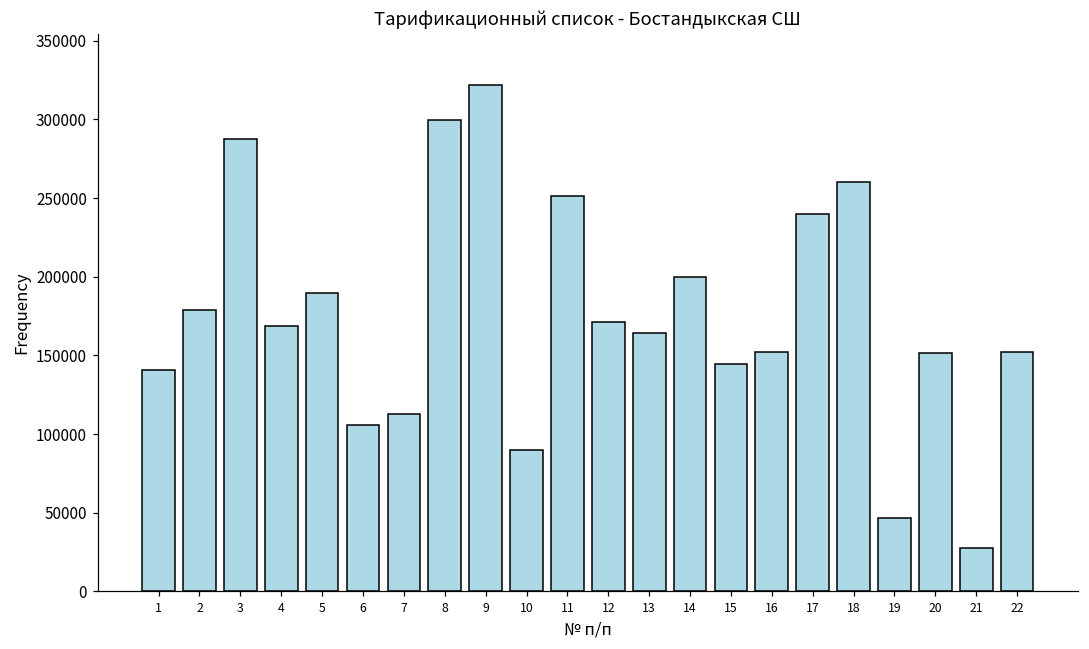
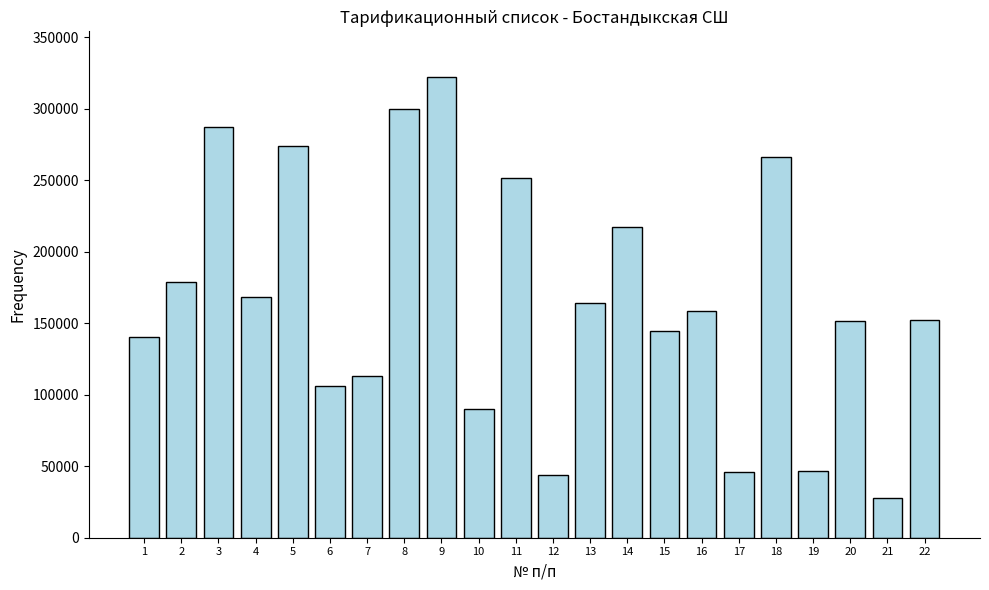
  {
    "1": 140000,
    "2": 179000,
    "3": 287000,
    "4": 169000,
-   "5": 190000,
+   "5": 274000,
    "6": 106000,
    "7": 113000,
    "8": 299000,
    "9": 322000,
    "10": 90000,
    "11": 251000,
-   "12": 171000,
+   "12": 44000,
    "13": 164000,
-   "14": 200000,
+   "14": 217000,
    "15": 144000,
-   "16": 152000,
-   "17": 240000,
-   "18": 260000,
+   "16": 158000,
+   "17": 46000,
+   "18": 266000,
    "19": 47000,
    "20": 151000,
    "21": 28000,
    "22": 152000
  }
